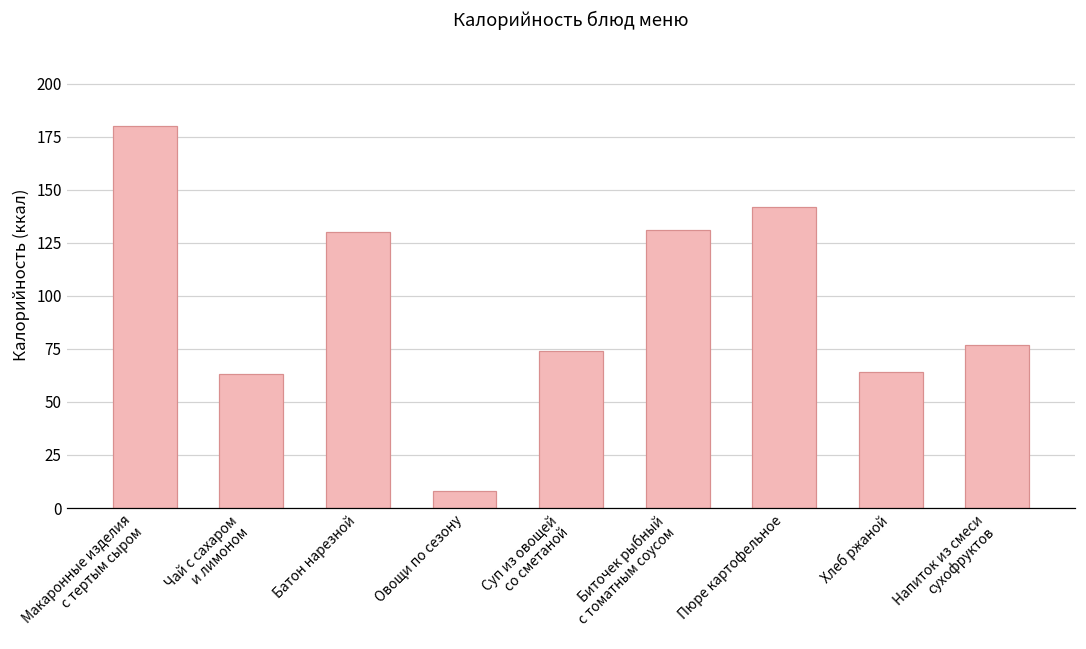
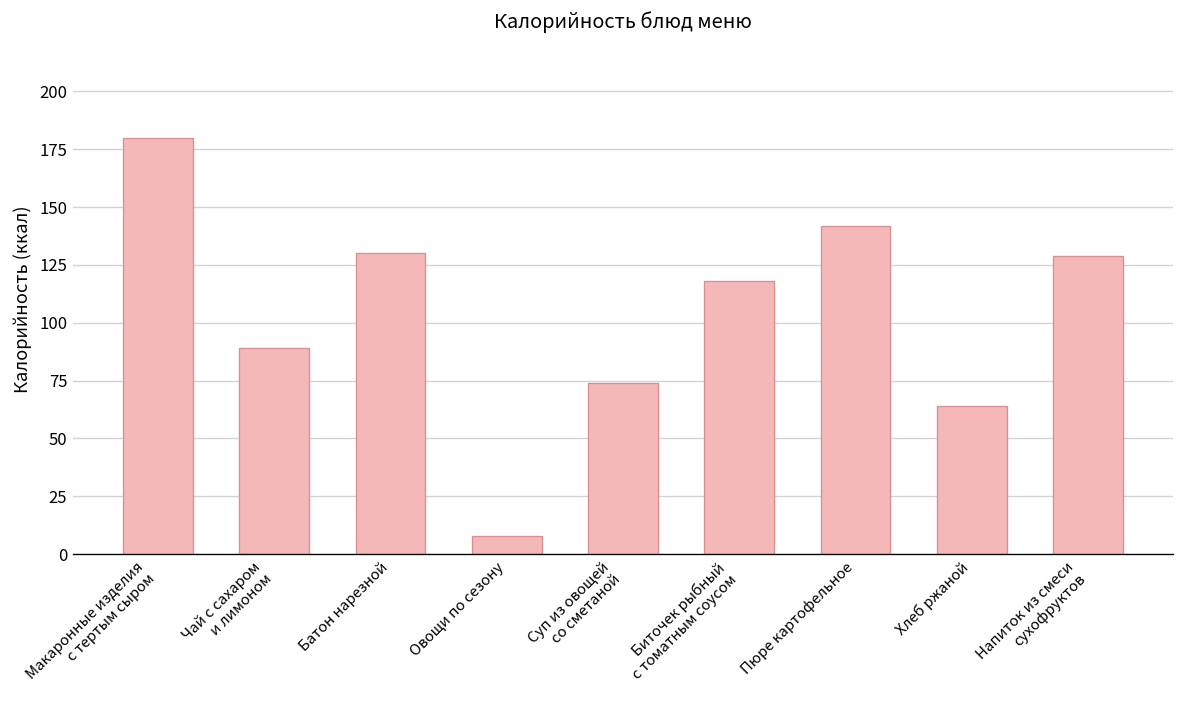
  {
    "Макаронные изделия с тертым сыром": 180,
-   "Чай с сахаром и лимоном": 63,
+   "Чай с сахаром и лимоном": 89,
    "Батон нарезной": 130,
    "Овощи по сезону": 8,
    "Суп из овощей со сметаной": 74,
-   "Биточек рыбный с томатным соусом": 131,
+   "Биточек рыбный с томатным соусом": 118,
    "Пюре картофельное": 142,
    "Хлеб ржаной": 64,
-   "Напиток из смеси сухофруктов": 77
+   "Напиток из смеси сухофруктов": 129
  }
